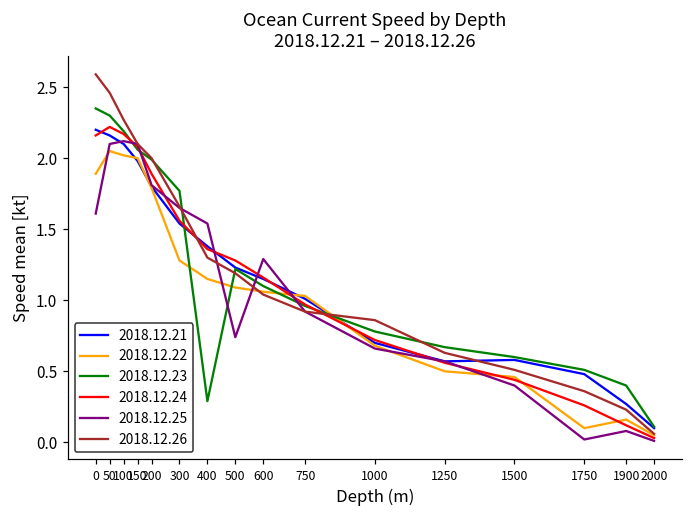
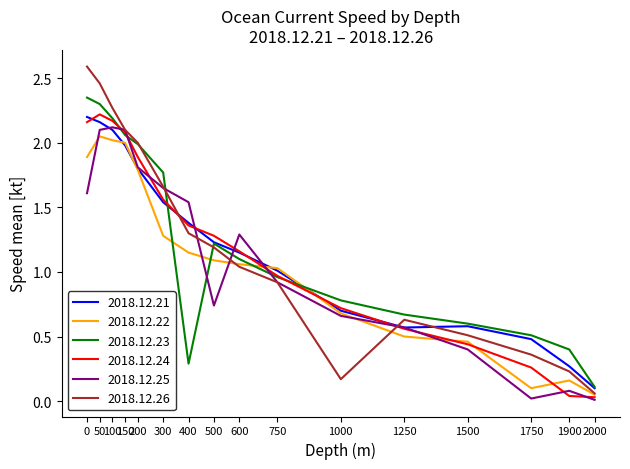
  {
    "2018.12.21": {
      "0": 2.20,
      "300": 1.54,
      "400": 1.38,
      "750": 1.01,
      "1000": 0.70,
      "1500": 0.58,
      "1750": 0.48,
      "1900": 0.27
    },
    "2018.12.22": {
      "0": 1.89,
      "300": 1.28,
      "400": 1.15,
      "500": 1.09,
      "600": 1.06,
      "750": 1.03,
      "1000": 0.68,
      "1250": 0.50,
      "1500": 0.46,
      "1750": 0.10,
      "1900": 0.16
    },
    "2018.12.23": {
      "0": 2.35,
      "300": 1.77,
      "400": 0.29,
      "600": 1.10,
      "1000": 0.78,
      "1250": 0.67,
      "1500": 0.60,
      "1750": 0.51,
      "1900": 0.40
    },
    "2018.12.24": {
      "0": 2.16,
      "300": 1.56,
      "400": 1.36,
      "500": 1.28,
      "1000": 0.72,
      "1500": 0.44,
      "1750": 0.26,
-     "1900": 0.12
+     "1900": 0.04
    },
    "2018.12.25": {
      "0": 1.61,
      "400": 1.54,
      "500": 0.74,
      "600": 1.29,
      "1000": 0.66,
      "1500": 0.40,
      "1750": 0.02,
      "1900": 0.08
    },
    "2018.12.26": {
      "0": 2.59,
      "400": 1.30,
      "500": 1.19,
      "600": 1.04,
-     "1000": 0.86,
+     "1000": 0.17,
      "1250": 0.63,
      "1500": 0.51,
      "1750": 0.36,
      "1900": 0.23
    }
  }
